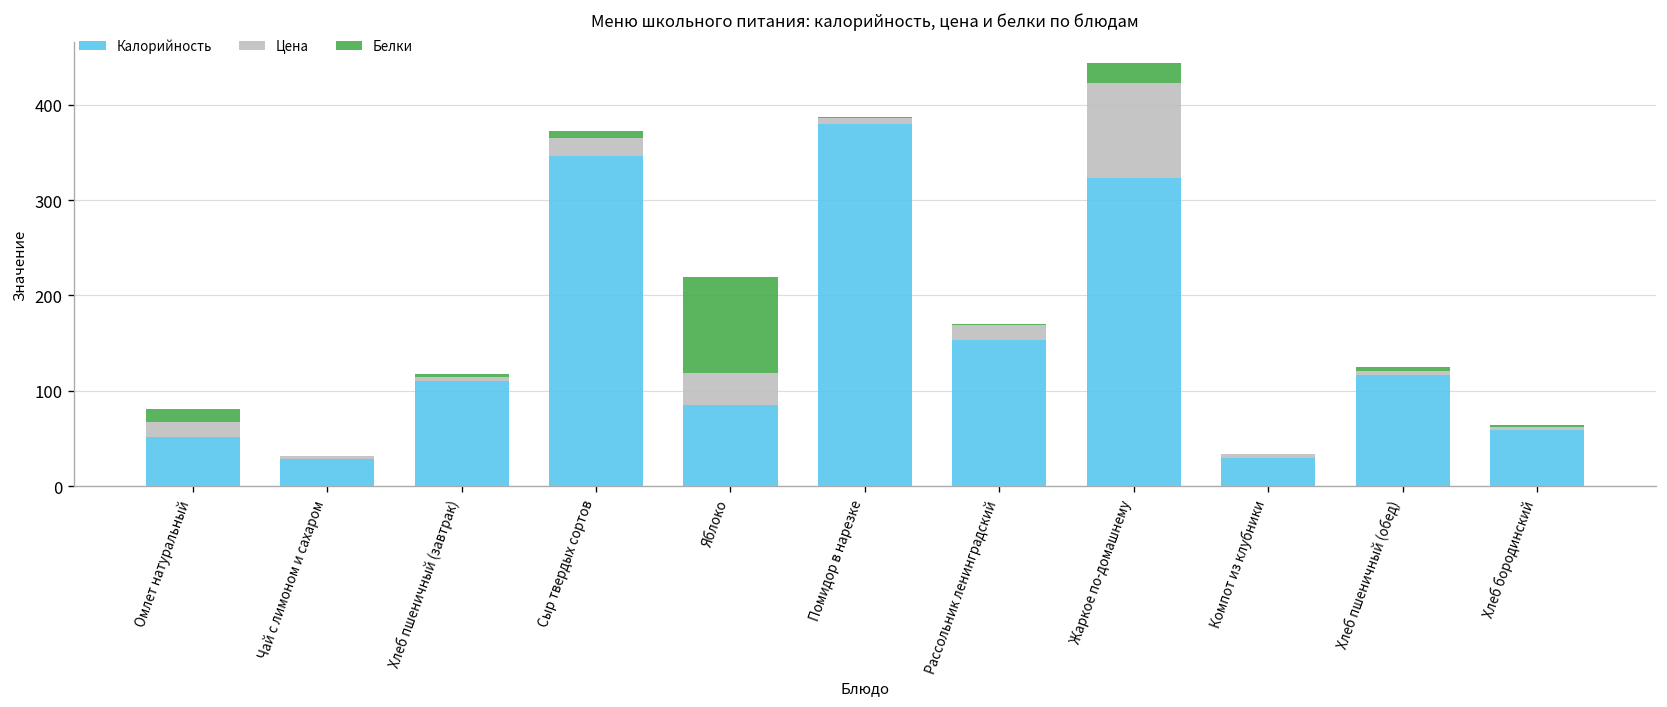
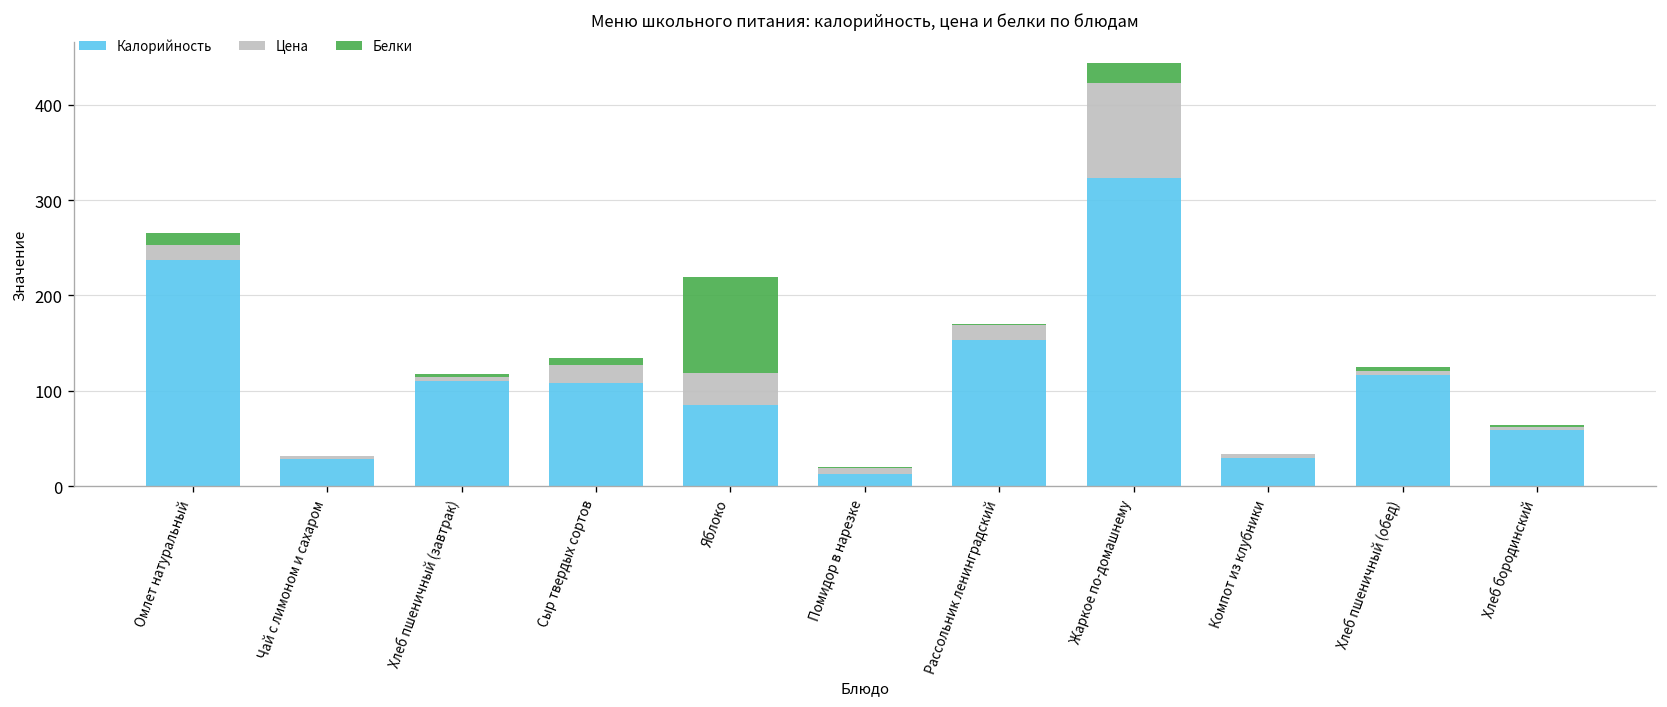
  {
    "Калорийность": {
-     "Омлет натуральный": 50,
+     "Омлет натуральный": 240,
      "Чай с лимоном и сахаром": 30,
      "Хлеб пшеничный (завтрак)": 110,
-     "Сыр твердых сортов": 350,
+     "Сыр твердых сортов": 110,
      "Яблоко": 90,
-     "Помидор в нарезке": 380,
+     "Помидор в нарезке": 10,
      "Рассольник ленинградский": 150,
      "Жаркое по-домашнему": 320,
      "Компот из клубники": 30,
      "Хлеб пшеничный (обед)": 120,
      "Хлеб бородинский": 60
    },
    "Цена": {
      "Омлет натуральный": 20,
      "Хлеб пшеничный (завтрак)": 0,
      "Сыр твердых сортов": 20,
      "Яблоко": 30,
      "Помидор в нарезке": 10,
      "Рассольник ленинградский": 20,
      "Жаркое по-домашнему": 100,
      "Компот из клубники": 0,
      "Хлеб пшеничный (обед)": 0
    },
    "Белки": {
      "Омлет натуральный": 10,
      "Чай с лимоном и сахаром": 0,
      "Сыр твердых сортов": 10,
      "Яблоко": 100,
      "Жаркое по-домашнему": 20,
      "Компот из клубники": 0,
      "Хлеб пшеничный (обед)": 0
    }
  }
